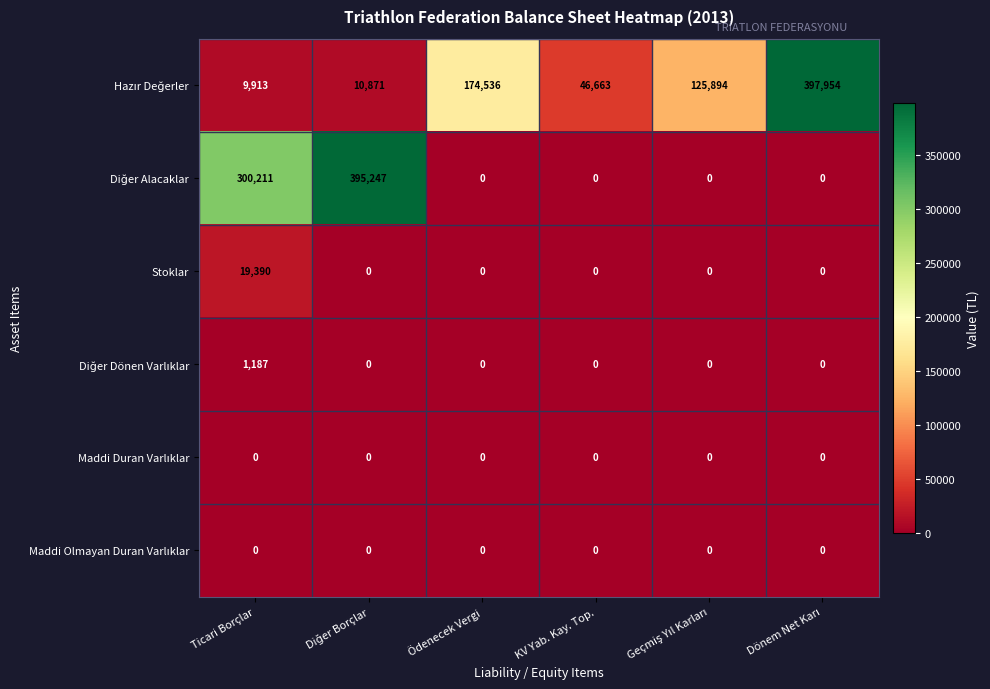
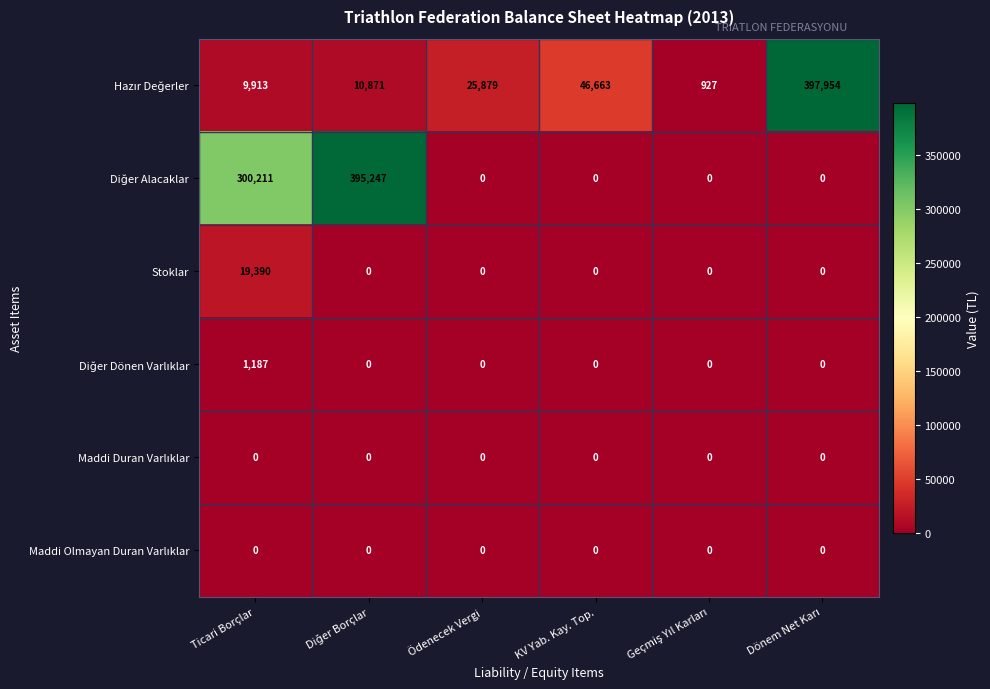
  {
    "Hazır Değerler": {
      "Ticari Borçlar": "9,913",
      "Diğer Borçlar": "10,871",
-     "Ödenecek Vergi": "174,536",
+     "Ödenecek Vergi": "25,879",
      "KV Yab. Kay. Top.": "46,663",
-     "Geçmiş Yıl Karları": "125,894",
+     "Geçmiş Yıl Karları": "927",
      "Dönem Net Karı": "397,954"
    },
    "Diğer Alacaklar": {
      "Ticari Borçlar": "300,211",
      "Diğer Borçlar": "395,247",
      "Ödenecek Vergi": "0",
      "KV Yab. Kay. Top.": "0",
      "Geçmiş Yıl Karları": "0",
      "Dönem Net Karı": "0"
    },
    "Stoklar": {
      "Ticari Borçlar": "19,390",
      "Diğer Borçlar": "0",
      "Ödenecek Vergi": "0",
      "KV Yab. Kay. Top.": "0",
      "Geçmiş Yıl Karları": "0",
      "Dönem Net Karı": "0"
    },
    "Diğer Dönen Varlıklar": {
      "Ticari Borçlar": "1,187",
      "Diğer Borçlar": "0",
      "Ödenecek Vergi": "0",
      "KV Yab. Kay. Top.": "0",
      "Geçmiş Yıl Karları": "0",
      "Dönem Net Karı": "0"
    },
    "Maddi Duran Varlıklar": {
      "Ticari Borçlar": "0",
      "Diğer Borçlar": "0",
      "Ödenecek Vergi": "0",
      "KV Yab. Kay. Top.": "0",
      "Geçmiş Yıl Karları": "0",
      "Dönem Net Karı": "0"
    },
    "Maddi Olmayan Duran Varlıklar": {
      "Ticari Borçlar": "0",
      "Diğer Borçlar": "0",
      "Ödenecek Vergi": "0",
      "KV Yab. Kay. Top.": "0",
      "Geçmiş Yıl Karları": "0",
      "Dönem Net Karı": "0"
    }
  }
